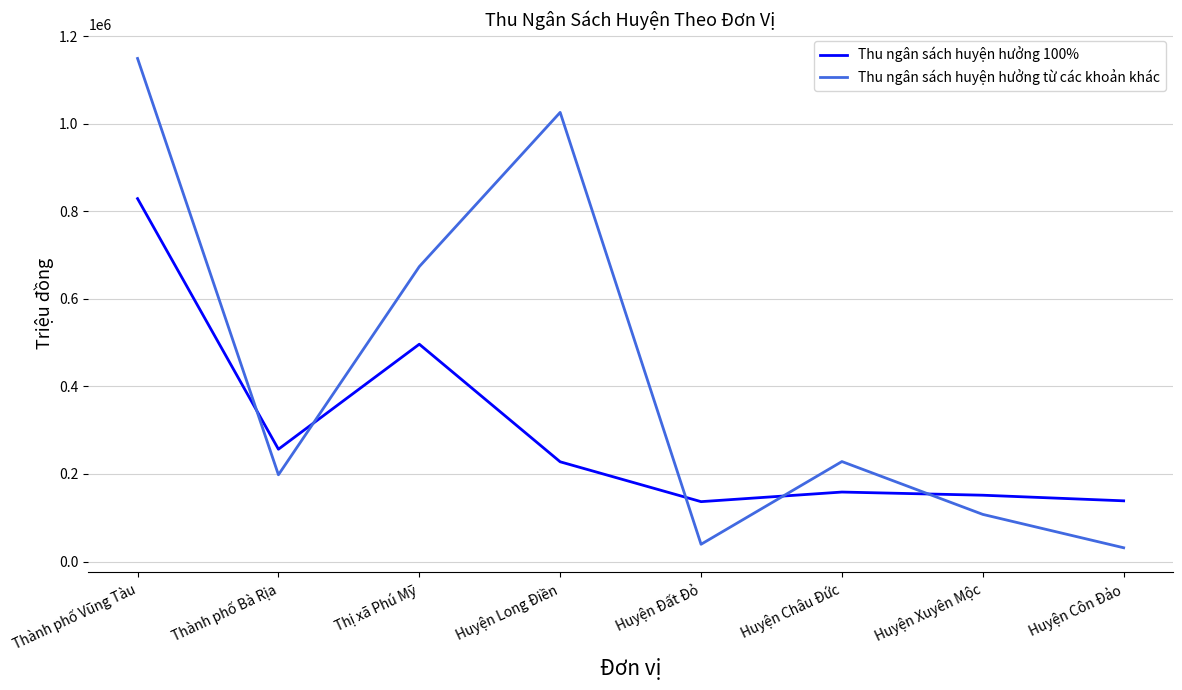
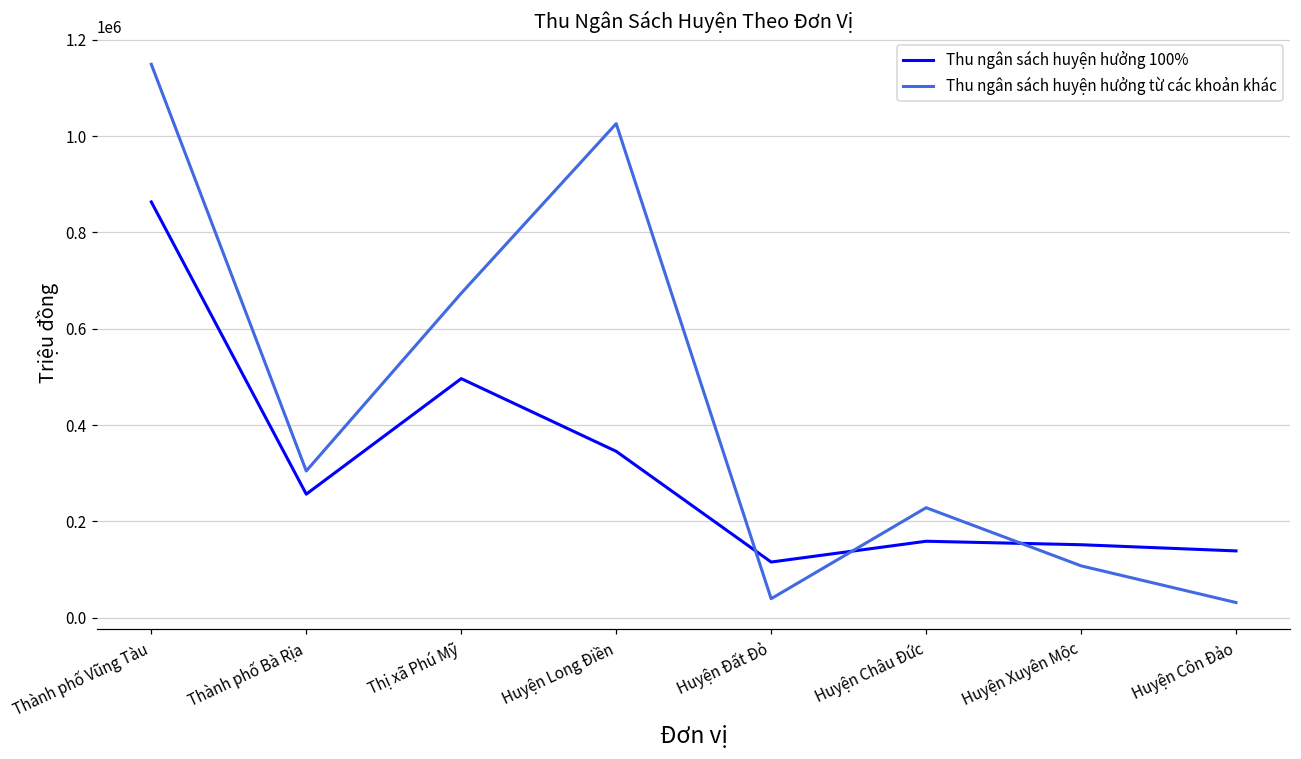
  {
    "Thu ngân sách huyện hưởng 100%": {
-     "Thành phố Vũng Tàu": 830000,
+     "Thành phố Vũng Tàu": 860000,
      "Thành phố Bà Rịa": 260000,
      "Thị xã Phú Mỹ": 500000,
-     "Huyện Long Điền": 230000,
-     "Huyện Đất Đỏ": 140000,
+     "Huyện Long Điền": 350000,
+     "Huyện Đất Đỏ": 120000,
      "Huyện Châu Đức": 160000,
      "Huyện Xuyên Mộc": 150000,
      "Huyện Côn Đảo": 140000
    },
    "Thu ngân sách huyện hưởng từ các khoản khác": {
      "Thành phố Vũng Tàu": 1150000,
-     "Thành phố Bà Rịa": 200000,
+     "Thành phố Bà Rịa": 300000,
      "Thị xã Phú Mỹ": 670000,
      "Huyện Long Điền": 1030000,
      "Huyện Đất Đỏ": 40000,
      "Huyện Châu Đức": 230000,
      "Huyện Xuyên Mộc": 110000,
      "Huyện Côn Đảo": 30000
    }
  }
